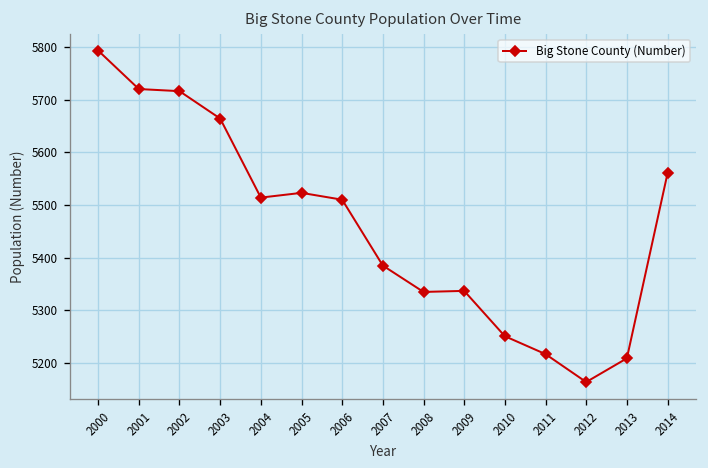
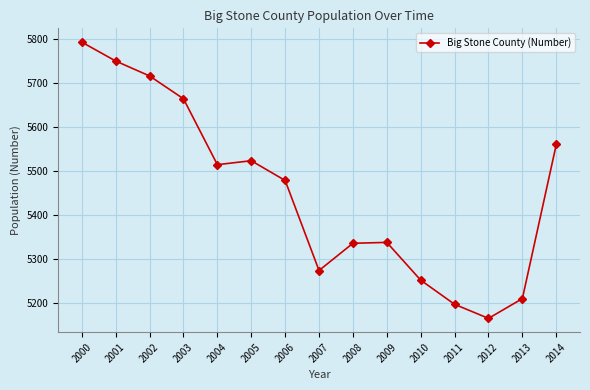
  {
    "2000": 5790,
-   "2001": 5720,
+   "2001": 5750,
    "2002": 5720,
    "2003": 5660,
    "2004": 5510,
    "2005": 5520,
-   "2006": 5510,
-   "2007": 5390,
+   "2006": 5480,
+   "2007": 5270,
    "2008": 5340,
    "2009": 5340,
    "2010": 5250,
-   "2011": 5220,
+   "2011": 5200,
    "2012": 5160,
    "2013": 5210,
    "2014": 5560
  }
